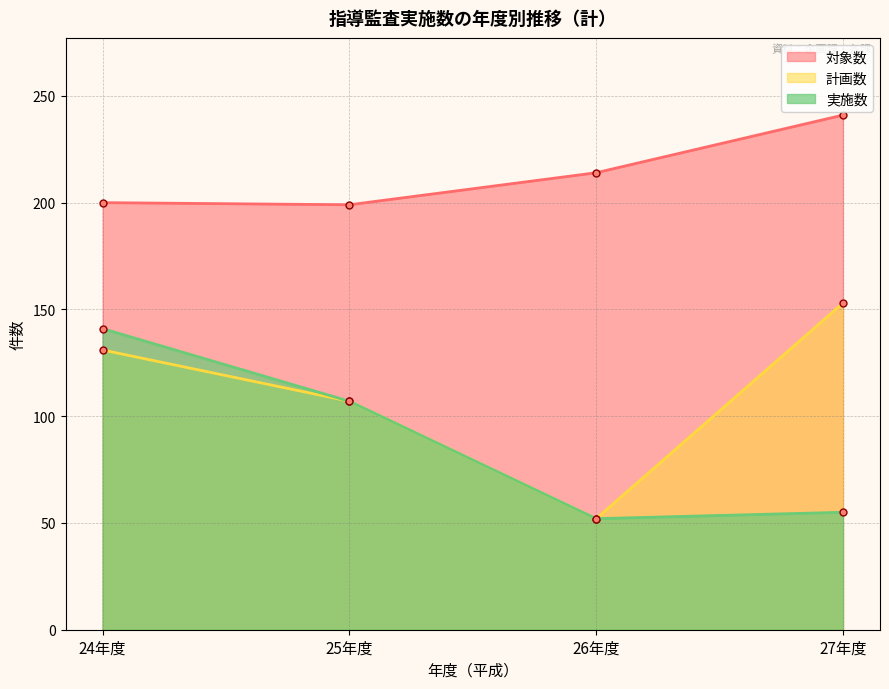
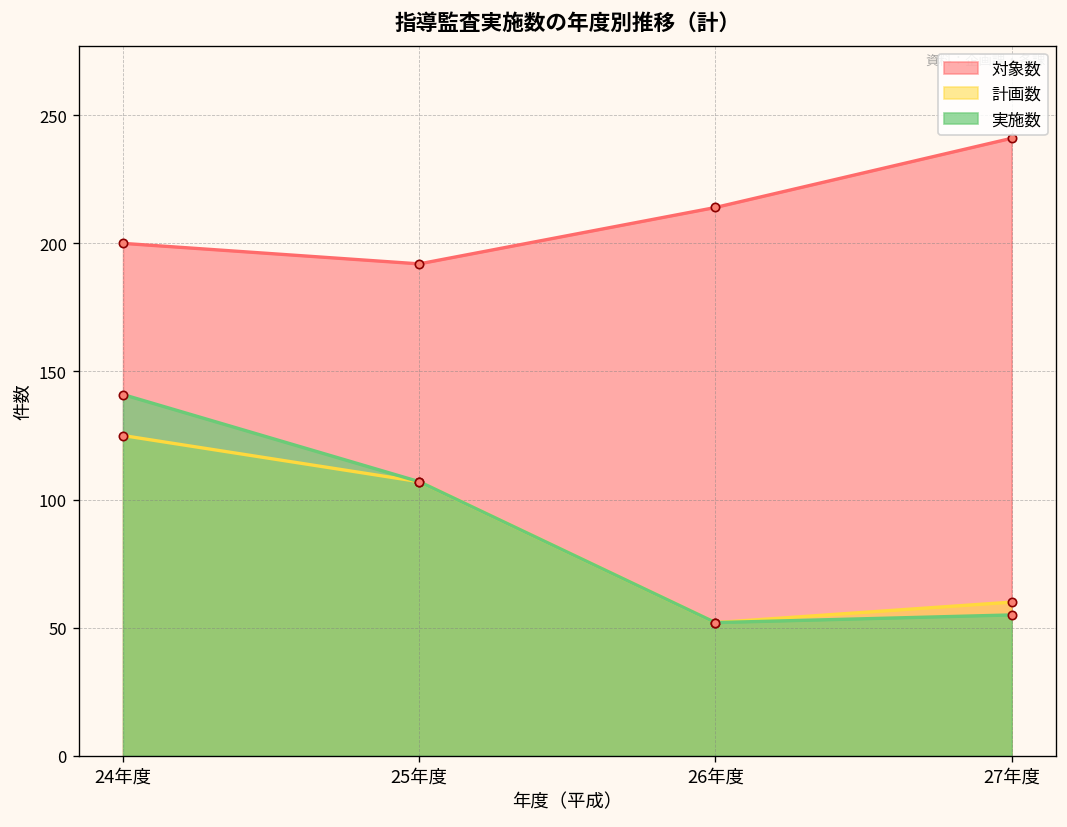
  {
    "対象数": {
      "24年度": 200,
-     "25年度": 199,
+     "25年度": 192,
      "26年度": 214,
      "27年度": 241
    },
    "計画数": {
-     "24年度": 131,
-     "27年度": 153
+     "24年度": 125,
+     "27年度": 60
    },
    "実施数": {
      "24年度": 141,
      "27年度": 55
    }
  }
